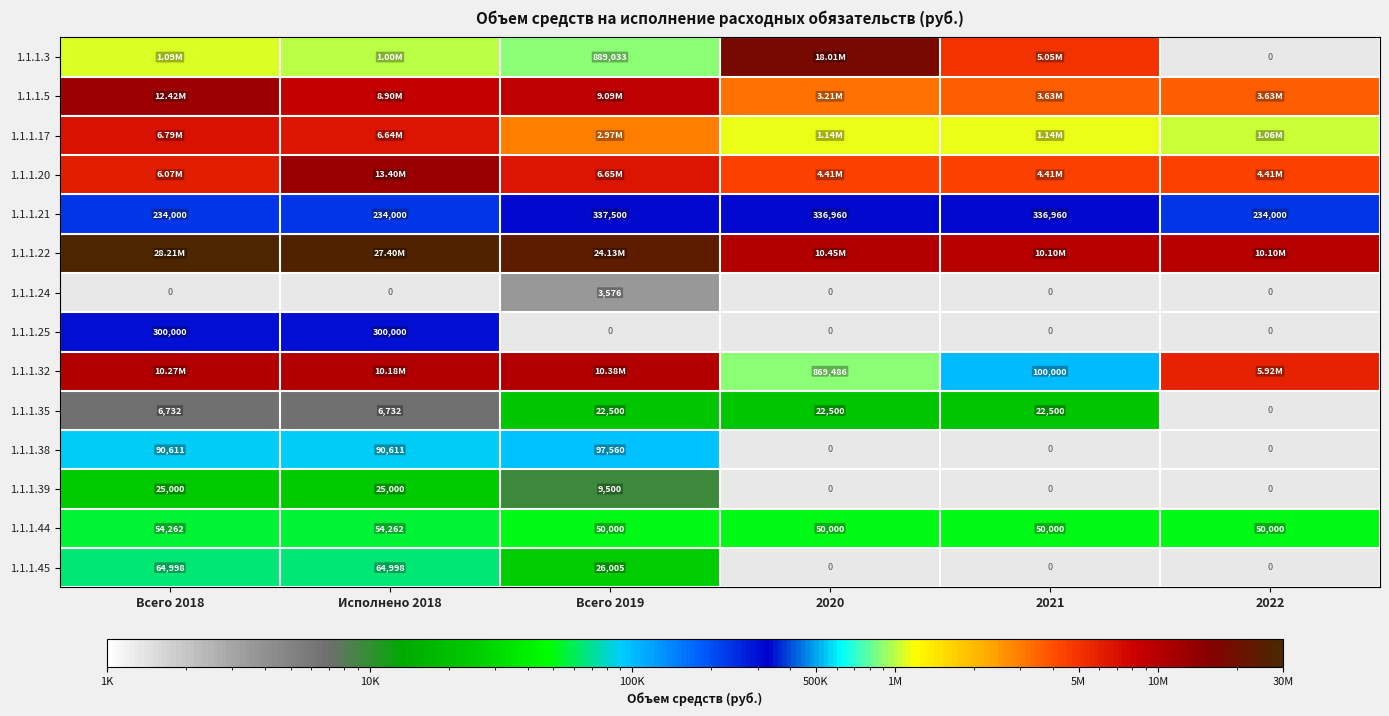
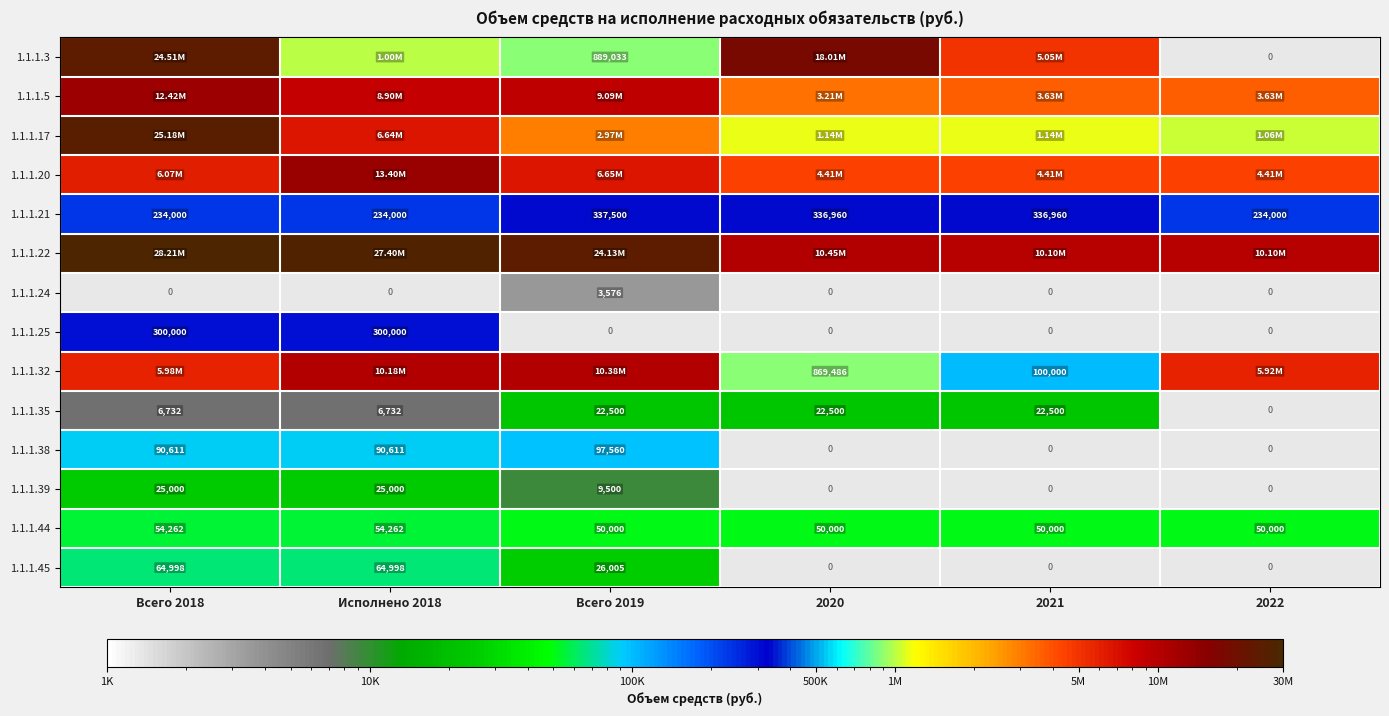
  {
    "1.1.1.3": {
-     "Всего 2018": "1.09M"
+     "Всего 2018": "24.51M"
    },
    "1.1.1.17": {
-     "Всего 2018": "6.79M"
+     "Всего 2018": "25.18M"
    },
    "1.1.1.32": {
-     "Всего 2018": "10.27M"
+     "Всего 2018": "5.98M"
    }
  }
